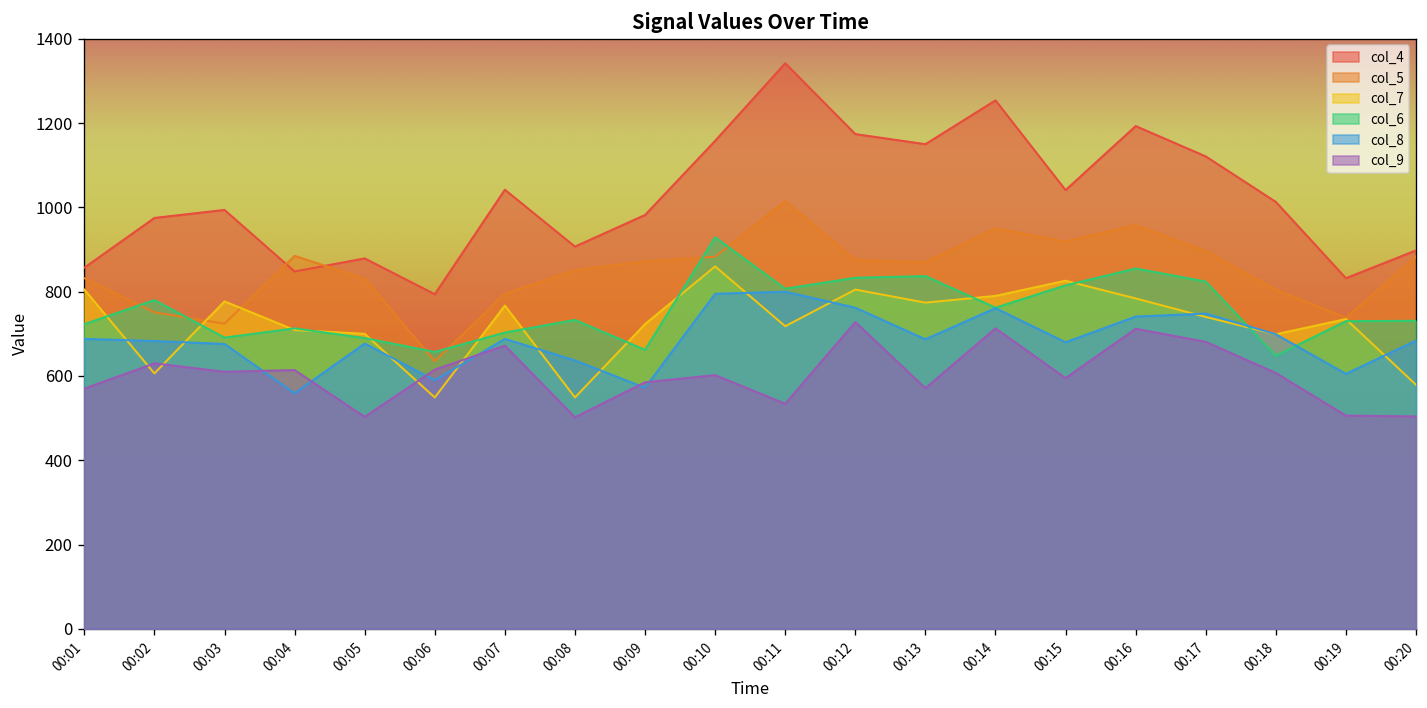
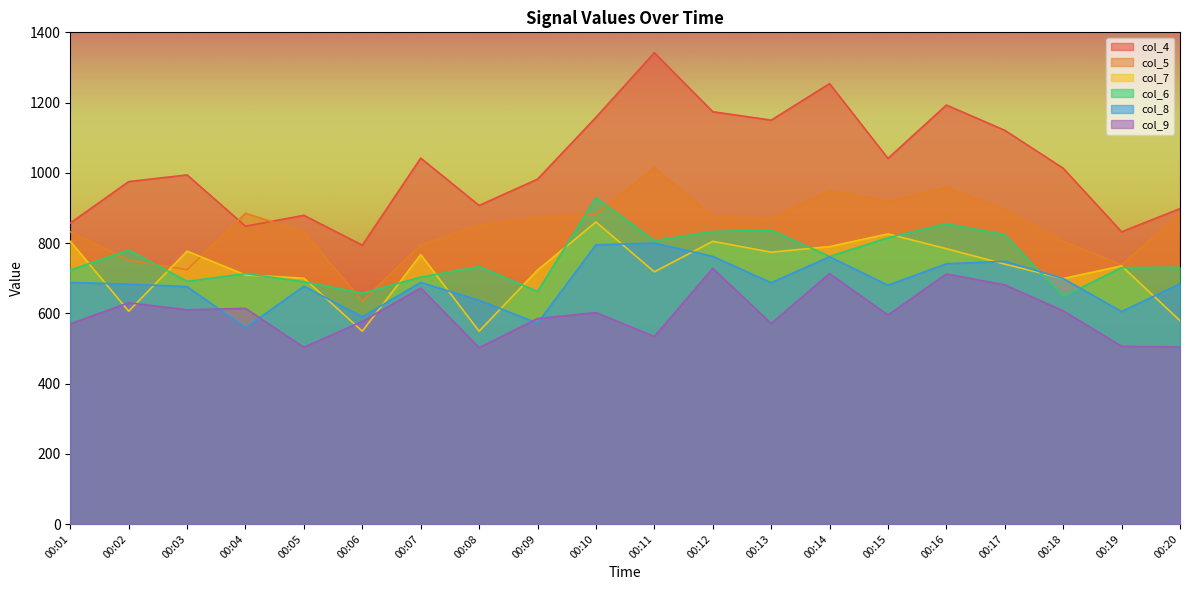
  {
    "col_7": {
      "00:01": 810,
      "00:02": 610,
      "00:03": 780,
      "00:05": 700,
      "00:06": 550,
      "00:07": 770,
      "00:08": 550,
      "00:09": 720,
      "00:10": 860,
      "00:11": 720,
      "00:12": 810,
      "00:13": 770,
      "00:14": 790,
      "00:15": 830,
      "00:16": 780,
      "00:17": 740,
      "00:20": 580
    },
    "col_6": {
      "00:01": 720,
      "00:02": 780,
      "00:03": 690,
      "00:05": 690,
      "00:06": 660,
      "00:07": 700,
      "00:08": 730,
      "00:09": 660,
      "00:10": 930,
      "00:12": 830,
      "00:13": 840,
      "00:15": 820,
      "00:16": 860,
      "00:17": 820,
      "00:18": 650,
      "00:20": 730
    },
    "col_8": {
      "00:01": 690,
      "00:02": 680,
      "00:03": 680,
      "00:04": 560,
      "00:05": 680,
      "00:06": 590,
      "00:07": 690,
      "00:08": 640,
      "00:09": 570,
      "00:10": 800,
      "00:12": 760,
      "00:13": 690,
      "00:15": 680,
      "00:16": 740,
      "00:17": 750,
      "00:19": 610,
      "00:20": 680
    },
    "col_9": {
      "00:01": 570,
      "00:02": 630,
      "00:03": 610,
      "00:04": 610,
      "00:05": 500,
-     "00:06": 620,
+     "00:06": 580,
      "00:07": 670,
      "00:08": 500,
      "00:09": 590,
      "00:10": 600,
      "00:11": 530,
      "00:12": 730,
      "00:13": 570,
      "00:14": 710,
      "00:15": 600,
      "00:16": 710,
      "00:17": 680,
      "00:18": 610,
      "00:19": 510,
      "00:20": 500
    }
  }
